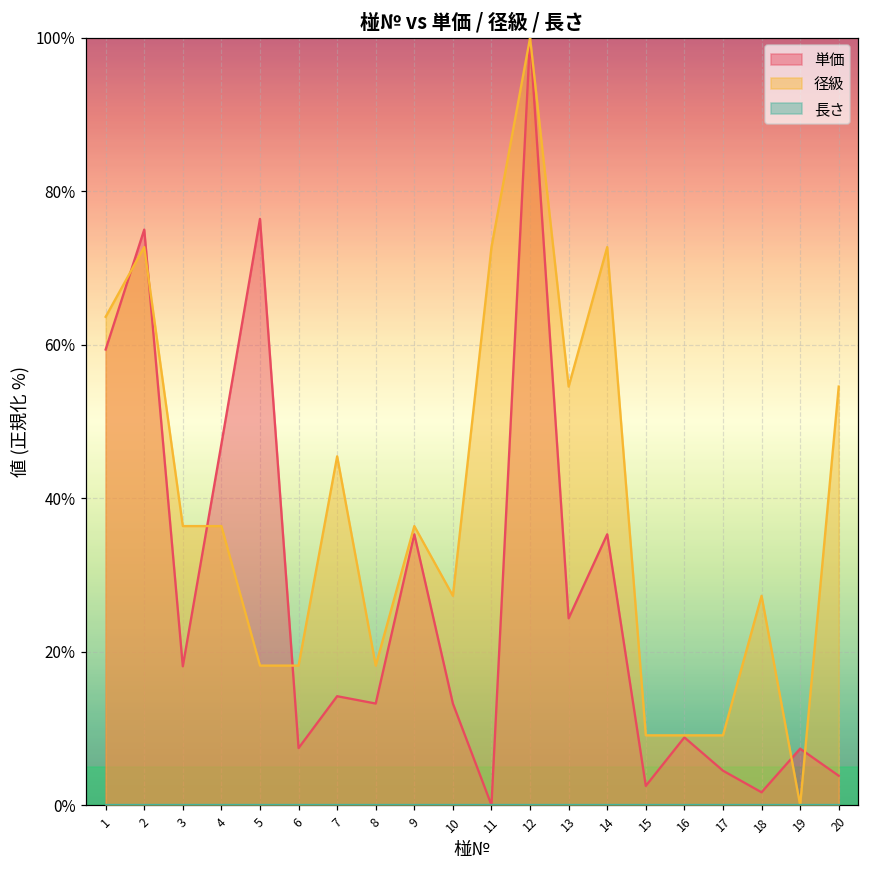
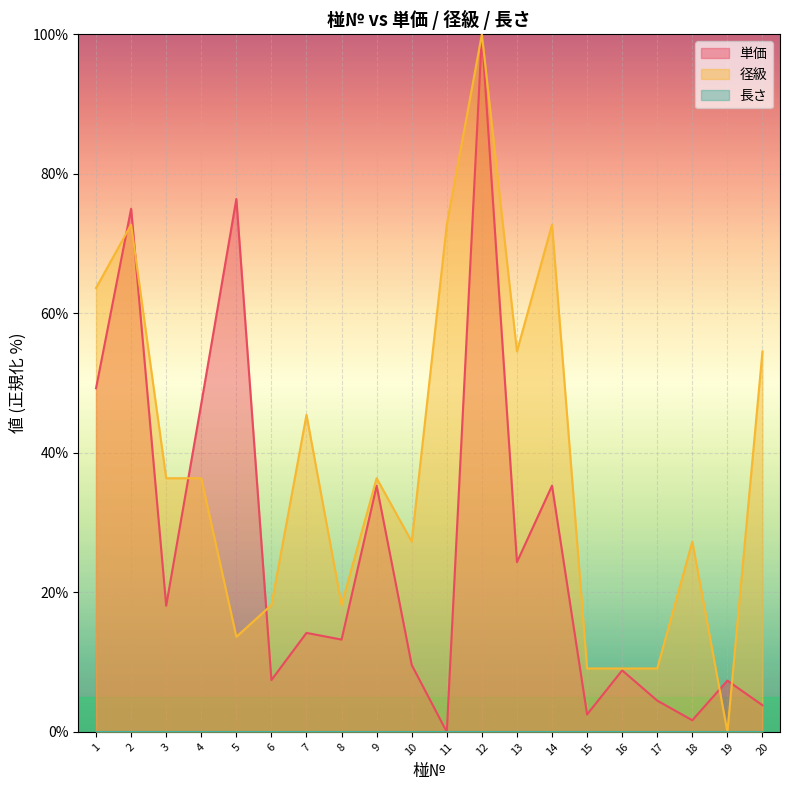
  {
    "単価": {
-     "1": "59%",
+     "1": "49%",
      "2": "75%",
      "3": "18%",
      "4": "47%",
      "5": "76%",
      "6": "7%",
      "7": "14%",
      "8": "13%",
      "9": "35%",
-     "10": "13%",
+     "10": "10%",
      "13": "24%",
      "14": "35%",
      "19": "7%"
    },
    "径級": {
      "1": "64%",
      "2": "73%",
      "3": "36%",
      "4": "36%",
-     "5": "18%",
+     "5": "14%",
      "6": "18%",
      "7": "45%",
      "8": "18%",
      "9": "36%",
      "10": "27%",
      "11": "73%",
      "13": "55%",
      "14": "73%",
      "15": "9%",
      "17": "9%",
      "18": "27%",
      "20": "55%"
    }
  }
